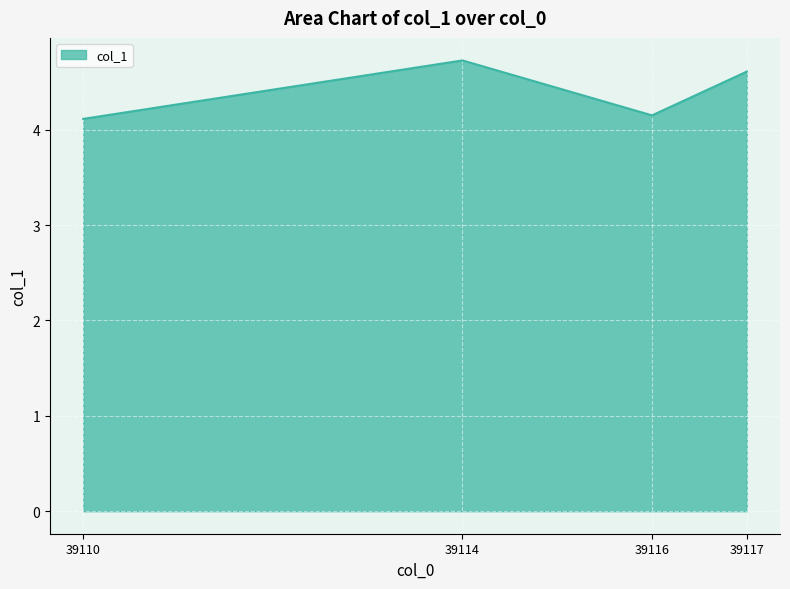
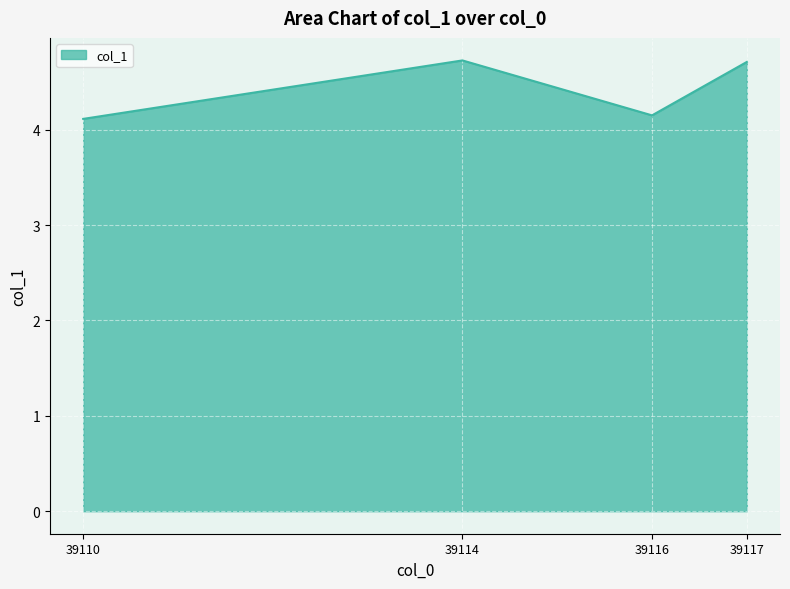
  {
    "39110": 4.1,
    "39114": 4.7,
    "39116": 4.2,
-   "39117": 4.6
+   "39117": 4.7
  }
